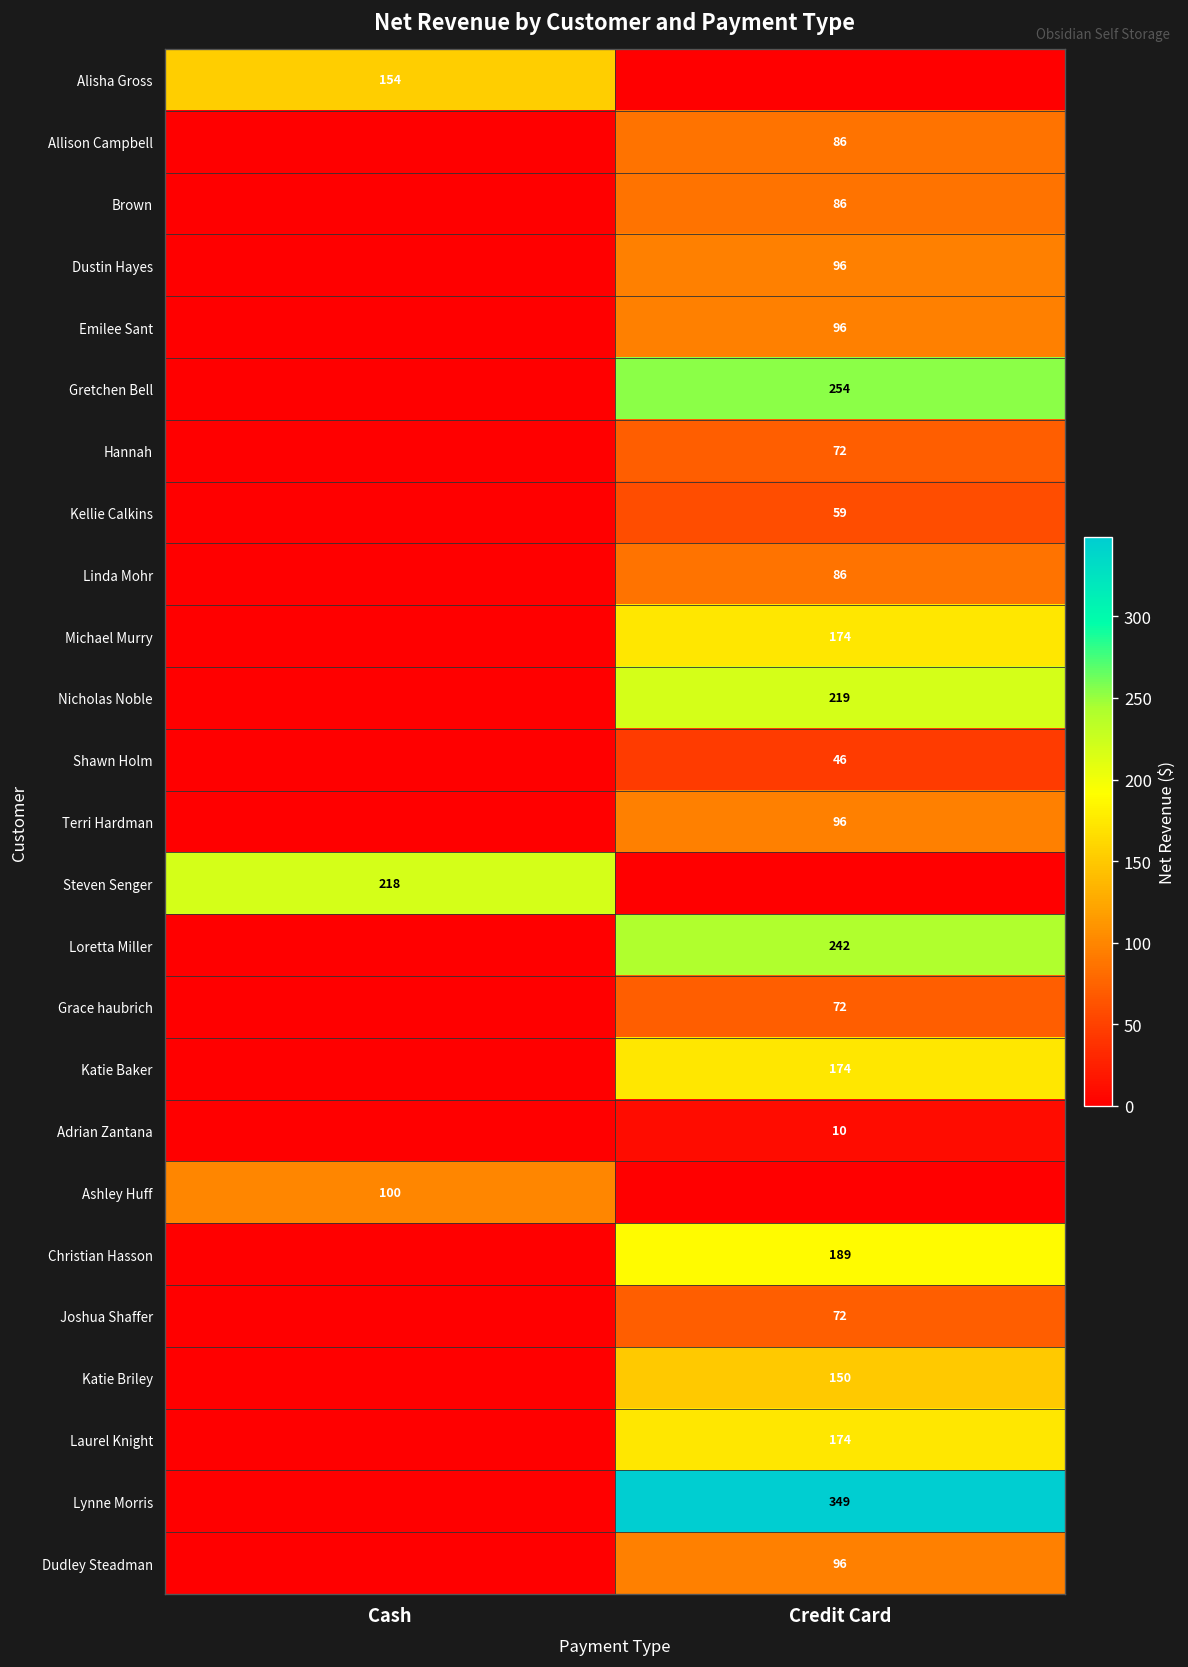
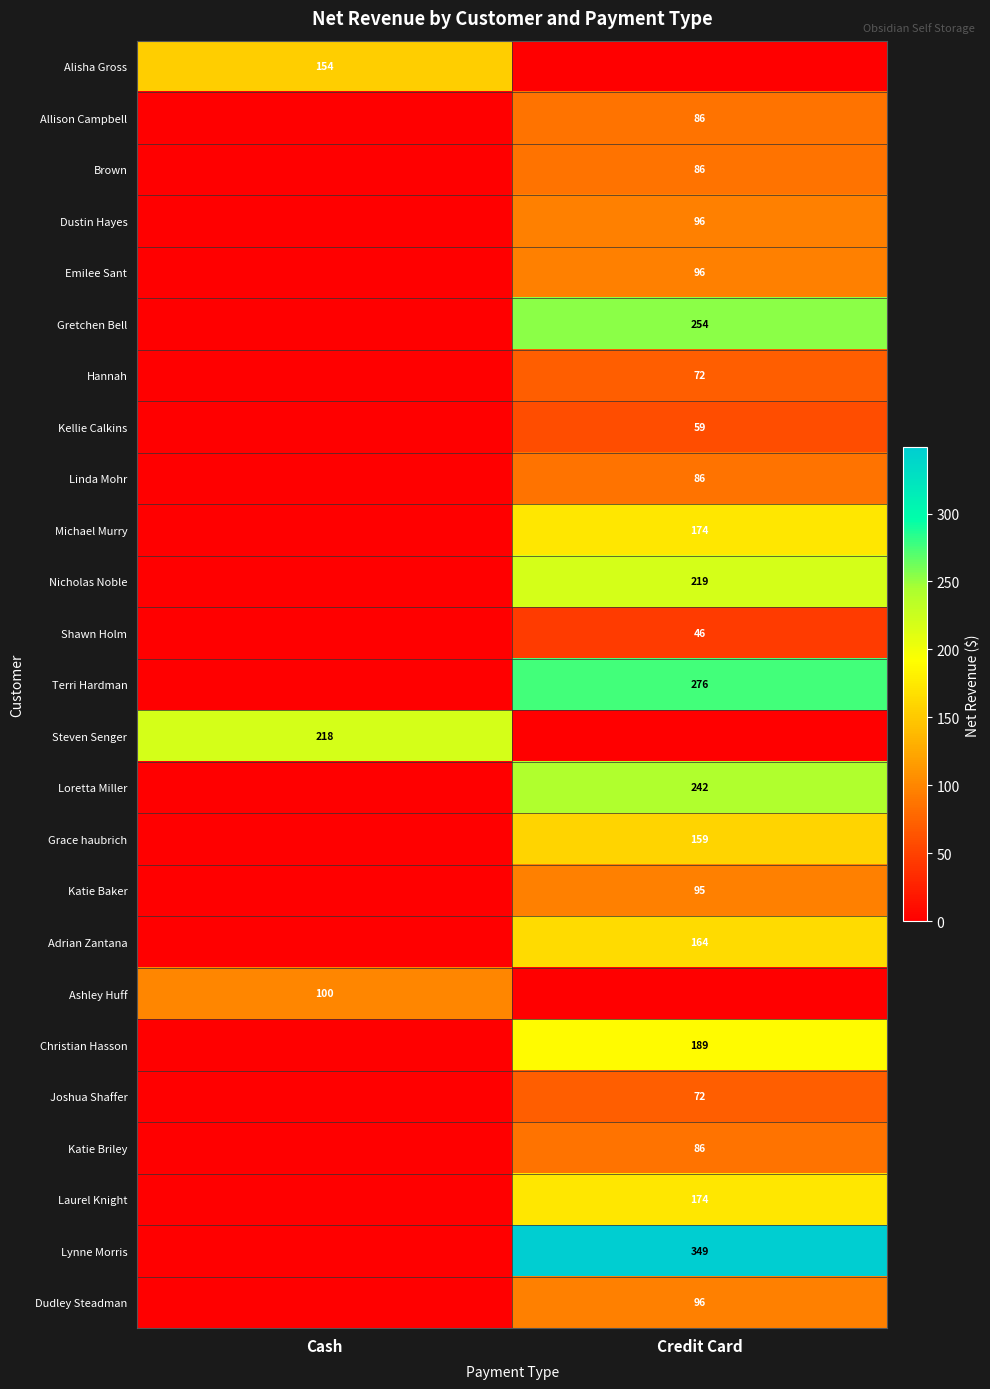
  {
    "Alisha Gross": {
      "Cash": 154
    },
    "Allison Campbell": {
      "Credit Card": 86
    },
    "Brown": {
      "Credit Card": 86
    },
    "Dustin Hayes": {
      "Credit Card": 96
    },
    "Emilee Sant": {
      "Credit Card": 96
    },
    "Gretchen Bell": {
      "Credit Card": 254
    },
    "Hannah": {
      "Credit Card": 72
    },
    "Kellie Calkins": {
      "Credit Card": 59
    },
    "Linda Mohr": {
      "Credit Card": 86
    },
    "Michael Murry": {
      "Credit Card": 174
    },
    "Nicholas Noble": {
      "Credit Card": 219
    },
    "Shawn Holm": {
      "Credit Card": 46
    },
    "Terri Hardman": {
-     "Credit Card": 96
+     "Credit Card": 276
    },
    "Steven Senger": {
      "Cash": 218
    },
    "Loretta Miller": {
      "Credit Card": 242
    },
    "Grace haubrich": {
-     "Credit Card": 72
+     "Credit Card": 159
    },
    "Katie Baker": {
-     "Credit Card": 174
+     "Credit Card": 95
    },
    "Adrian Zantana": {
-     "Credit Card": 10
+     "Credit Card": 164
    },
    "Ashley Huff": {
      "Cash": 100
    },
    "Christian Hasson": {
      "Credit Card": 189
    },
    "Joshua Shaffer": {
      "Credit Card": 72
    },
    "Katie Briley": {
-     "Credit Card": 150
+     "Credit Card": 86
    },
    "Laurel Knight": {
      "Credit Card": 174
    },
    "Lynne Morris": {
      "Credit Card": 349
    },
    "Dudley Steadman": {
      "Credit Card": 96
    }
  }
